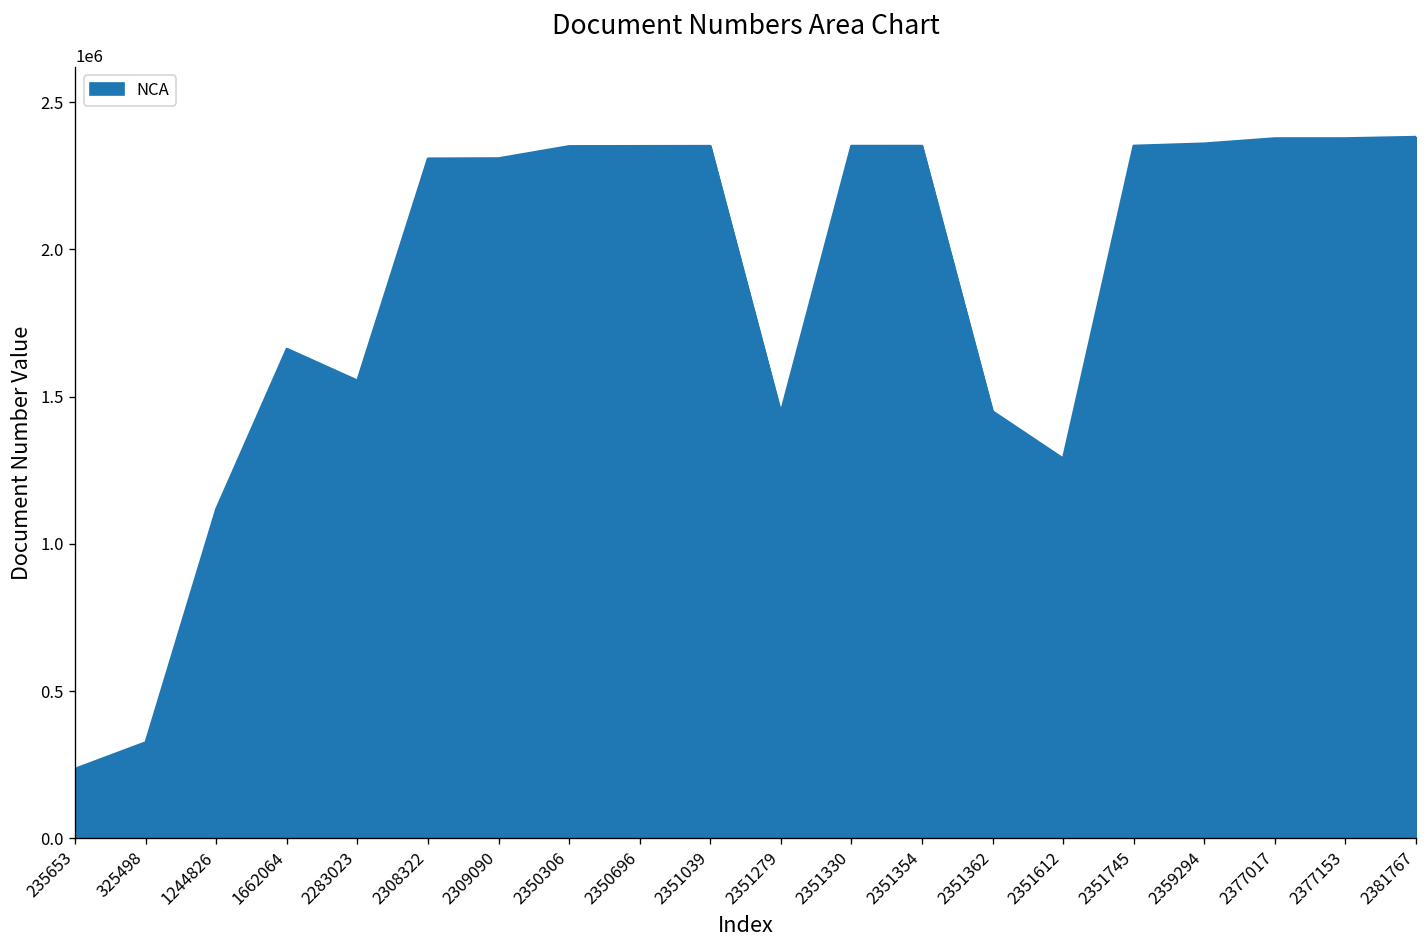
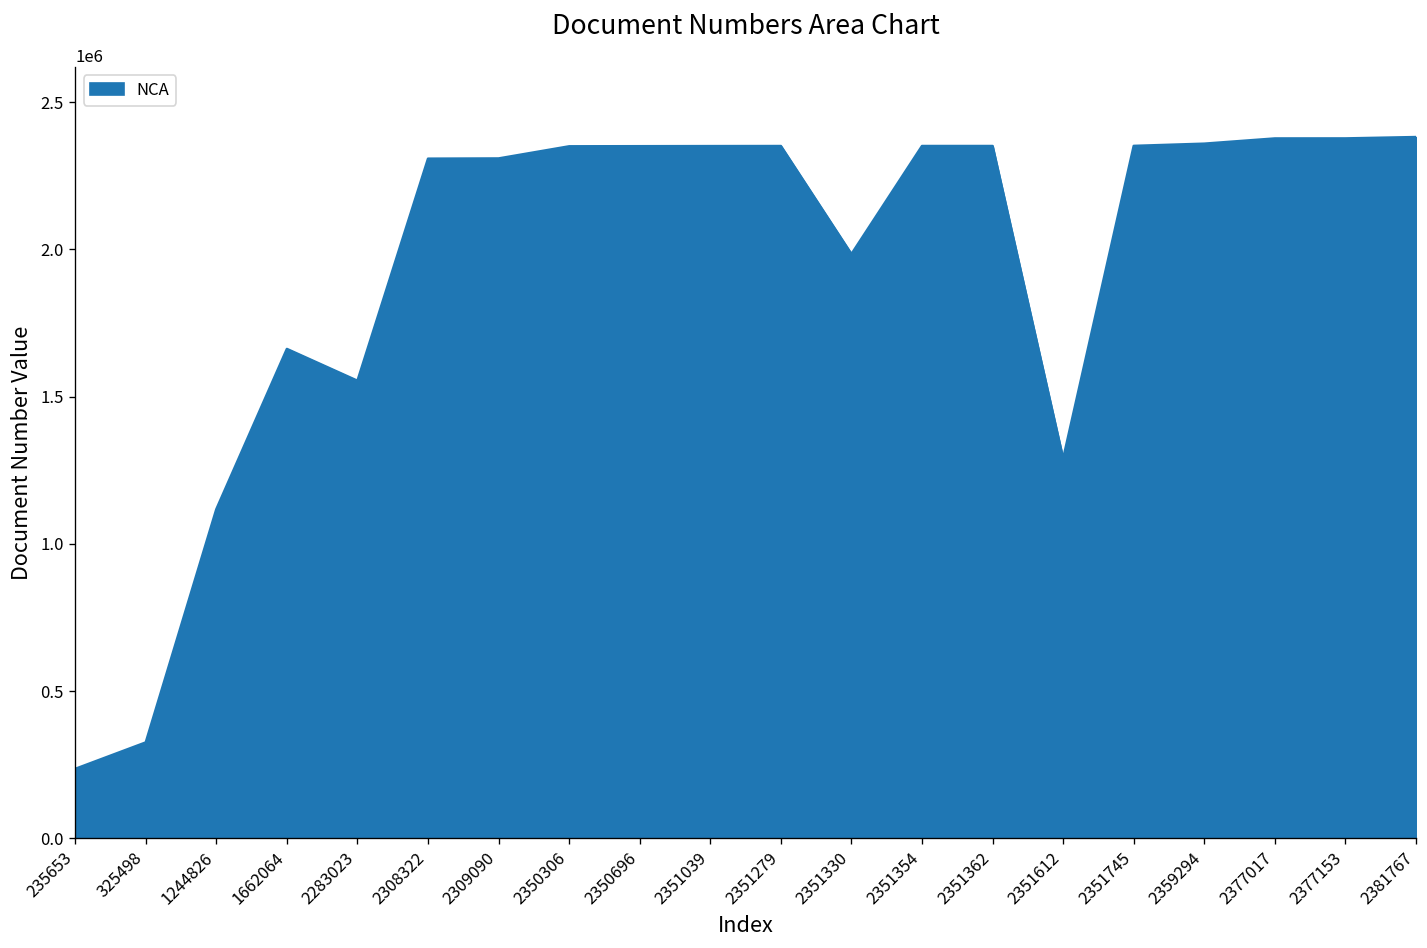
  {
    "235653": 240000,
    "325498": 330000,
    "1244826": 1120000,
    "1662064": 1660000,
    "2283023": 1550000,
    "2308322": 2310000,
    "2309090": 2310000,
    "2350306": 2350000,
    "2350696": 2350000,
    "2351039": 2350000,
-   "2351279": 1450000,
-   "2351330": 2350000,
+   "2351279": 2350000,
+   "2351330": 1980000,
    "2351354": 2350000,
-   "2351362": 1450000,
+   "2351362": 2350000,
    "2351612": 1290000,
    "2351745": 2350000,
    "2359294": 2360000,
    "2377017": 2380000,
    "2377153": 2380000,
    "2381767": 2380000
  }
